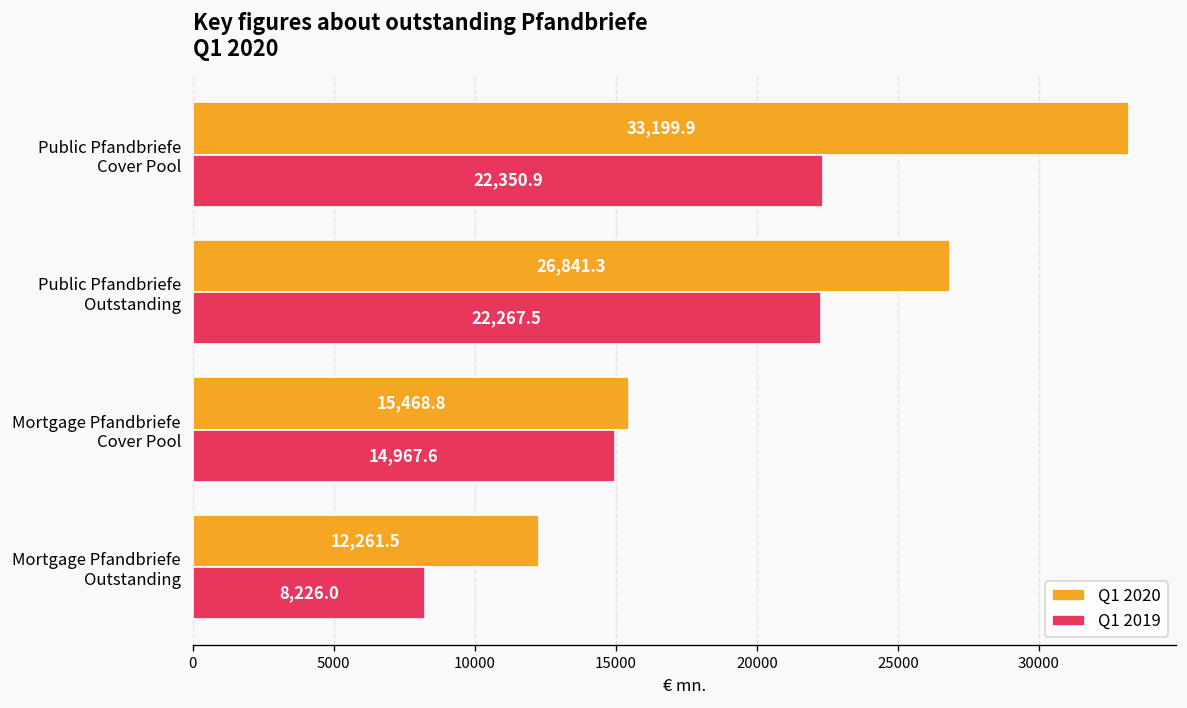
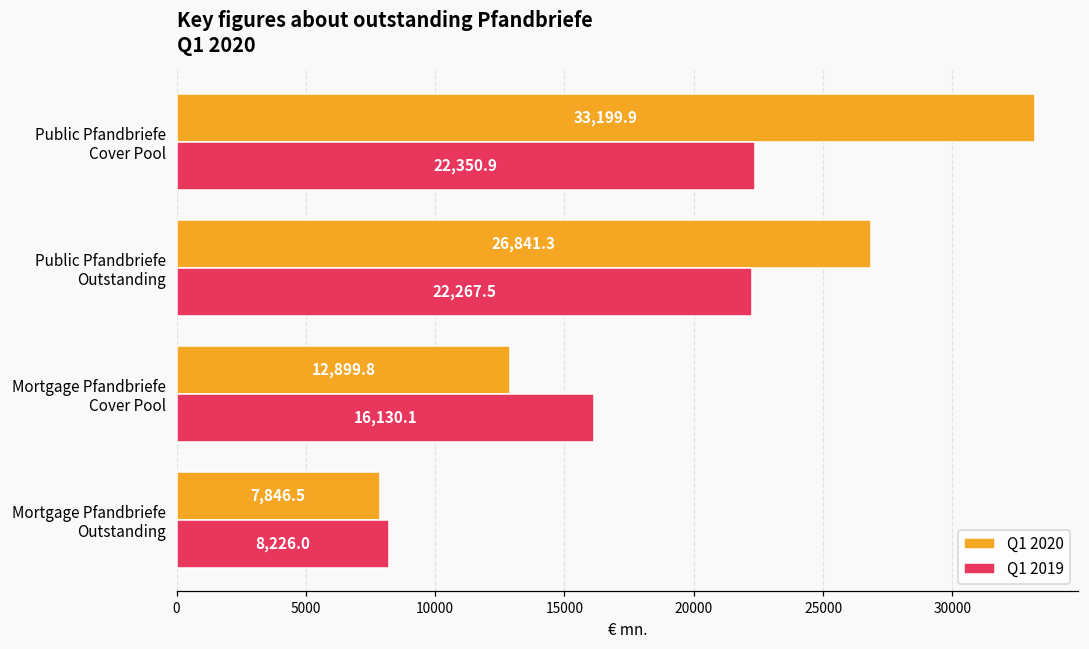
  {
    "Q1 2020": {
      "Public Pfandbriefe Cover Pool": "33,199.9",
      "Public Pfandbriefe Outstanding": "26,841.3",
-     "Mortgage Pfandbriefe Cover Pool": "15,468.8",
-     "Mortgage Pfandbriefe Outstanding": "12,261.5"
+     "Mortgage Pfandbriefe Cover Pool": "12,899.8",
+     "Mortgage Pfandbriefe Outstanding": "7,846.5"
    },
    "Q1 2019": {
      "Public Pfandbriefe Cover Pool": "22,350.9",
      "Public Pfandbriefe Outstanding": "22,267.5",
-     "Mortgage Pfandbriefe Cover Pool": "14,967.6",
+     "Mortgage Pfandbriefe Cover Pool": "16,130.1",
      "Mortgage Pfandbriefe Outstanding": "8,226.0"
    }
  }
